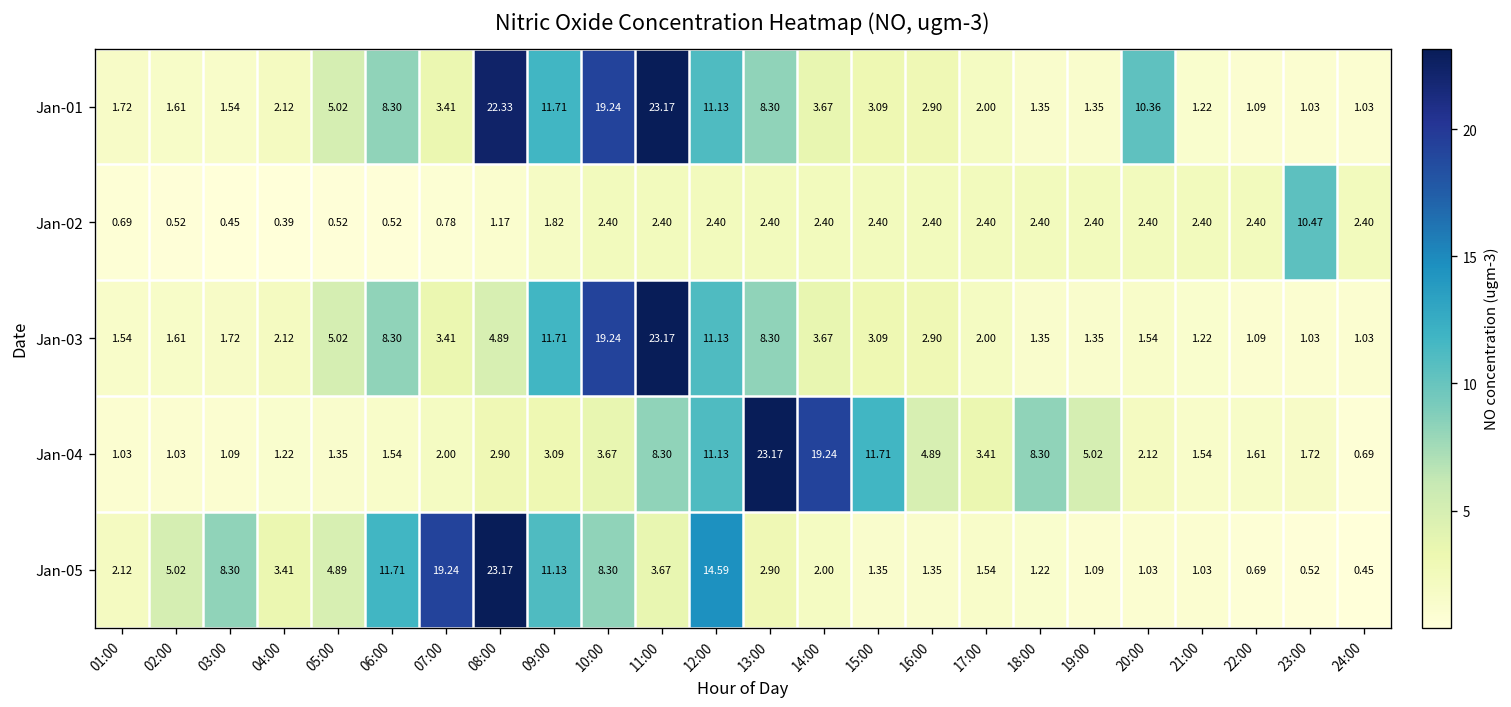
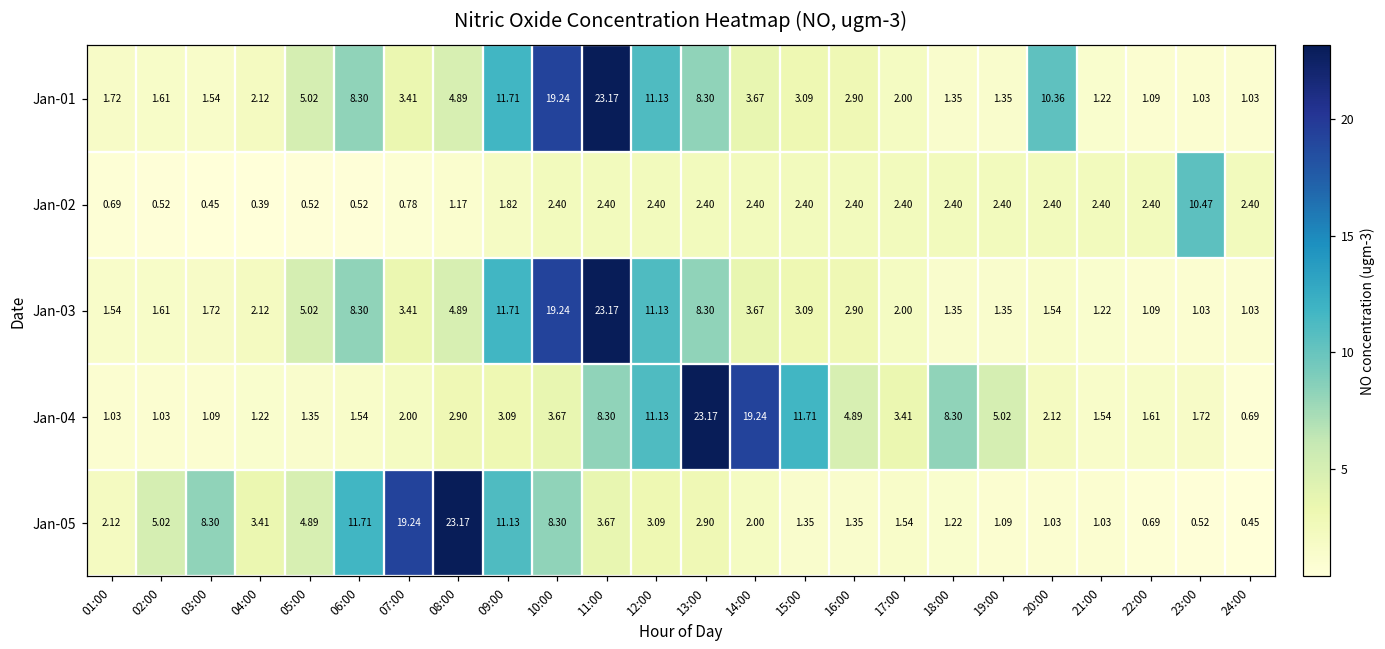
  {
    "Jan-01": {
      "01:00": 1.72,
      "02:00": 1.61,
      "03:00": 1.54,
      "04:00": 2.12,
      "05:00": 5.02,
      "06:00": 8.30,
      "07:00": 3.41,
-     "08:00": 22.33,
+     "08:00": 4.89,
      "09:00": 11.71,
      "10:00": 19.24,
      "11:00": 23.17,
      "12:00": 11.13,
      "13:00": 8.30,
      "14:00": 3.67,
      "15:00": 3.09,
      "16:00": 2.90,
      "17:00": 2.00,
      "18:00": 1.35,
      "19:00": 1.35,
      "20:00": 10.36,
      "21:00": 1.22,
      "22:00": 1.09,
      "23:00": 1.03,
      "24:00": 1.03
    },
    "Jan-02": {
      "01:00": 0.69,
      "02:00": 0.52,
      "03:00": 0.45,
      "04:00": 0.39,
      "05:00": 0.52,
      "06:00": 0.52,
      "07:00": 0.78,
      "08:00": 1.17,
      "09:00": 1.82,
      "10:00": 2.40,
      "11:00": 2.40,
      "12:00": 2.40,
      "13:00": 2.40,
      "14:00": 2.40,
      "15:00": 2.40,
      "16:00": 2.40,
      "17:00": 2.40,
      "18:00": 2.40,
      "19:00": 2.40,
      "20:00": 2.40,
      "21:00": 2.40,
      "22:00": 2.40,
      "23:00": 10.47,
      "24:00": 2.40
    },
    "Jan-03": {
      "01:00": 1.54,
      "02:00": 1.61,
      "03:00": 1.72,
      "04:00": 2.12,
      "05:00": 5.02,
      "06:00": 8.30,
      "07:00": 3.41,
      "08:00": 4.89,
      "09:00": 11.71,
      "10:00": 19.24,
      "11:00": 23.17,
      "12:00": 11.13,
      "13:00": 8.30,
      "14:00": 3.67,
      "15:00": 3.09,
      "16:00": 2.90,
      "17:00": 2.00,
      "18:00": 1.35,
      "19:00": 1.35,
      "20:00": 1.54,
      "21:00": 1.22,
      "22:00": 1.09,
      "23:00": 1.03,
      "24:00": 1.03
    },
    "Jan-04": {
      "01:00": 1.03,
      "02:00": 1.03,
      "03:00": 1.09,
      "04:00": 1.22,
      "05:00": 1.35,
      "06:00": 1.54,
      "07:00": 2.00,
      "08:00": 2.90,
      "09:00": 3.09,
      "10:00": 3.67,
      "11:00": 8.30,
      "12:00": 11.13,
      "13:00": 23.17,
      "14:00": 19.24,
      "15:00": 11.71,
      "16:00": 4.89,
      "17:00": 3.41,
      "18:00": 8.30,
      "19:00": 5.02,
      "20:00": 2.12,
      "21:00": 1.54,
      "22:00": 1.61,
      "23:00": 1.72,
      "24:00": 0.69
    },
    "Jan-05": {
      "01:00": 2.12,
      "02:00": 5.02,
      "03:00": 8.30,
      "04:00": 3.41,
      "05:00": 4.89,
      "06:00": 11.71,
      "07:00": 19.24,
      "08:00": 23.17,
      "09:00": 11.13,
      "10:00": 8.30,
      "11:00": 3.67,
-     "12:00": 14.59,
+     "12:00": 3.09,
      "13:00": 2.90,
      "14:00": 2.00,
      "15:00": 1.35,
      "16:00": 1.35,
      "17:00": 1.54,
      "18:00": 1.22,
      "19:00": 1.09,
      "20:00": 1.03,
      "21:00": 1.03,
      "22:00": 0.69,
      "23:00": 0.52,
      "24:00": 0.45
    }
  }
